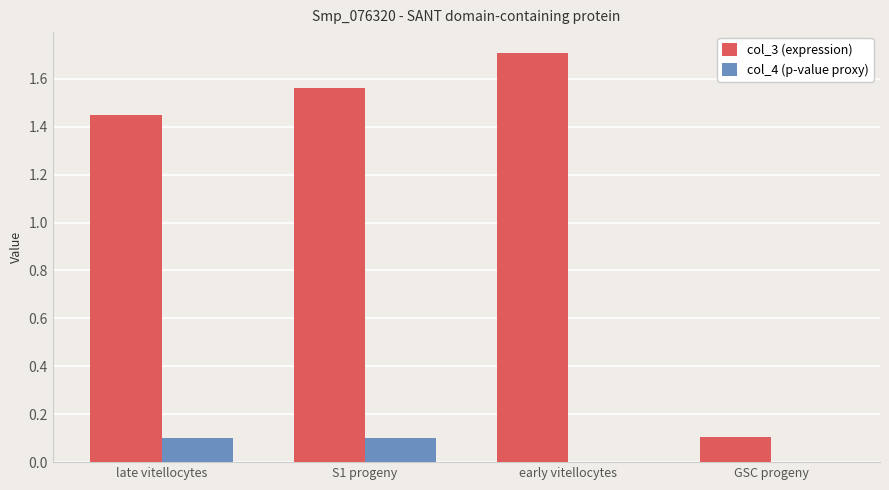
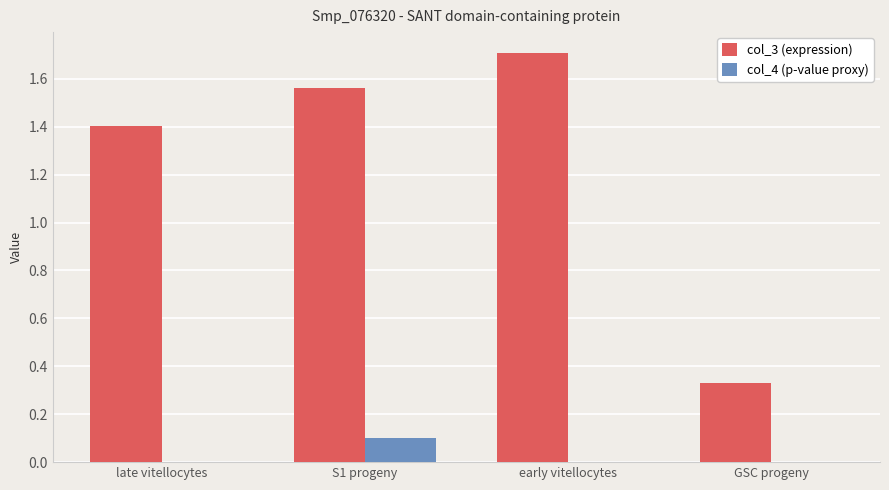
  {
    "col_3 (expression)": {
-     "late vitellocytes": 1.45,
+     "late vitellocytes": 1.40,
      "S1 progeny": 1.56,
      "early vitellocytes": 1.71,
-     "GSC progeny": 0.10
+     "GSC progeny": 0.33
    },
    "col_4 (p-value proxy)": {
-     "late vitellocytes": 0.1,
+     "late vitellocytes": 0.0,
      "S1 progeny": 0.1,
      "early vitellocytes": 0.0
    }
  }
